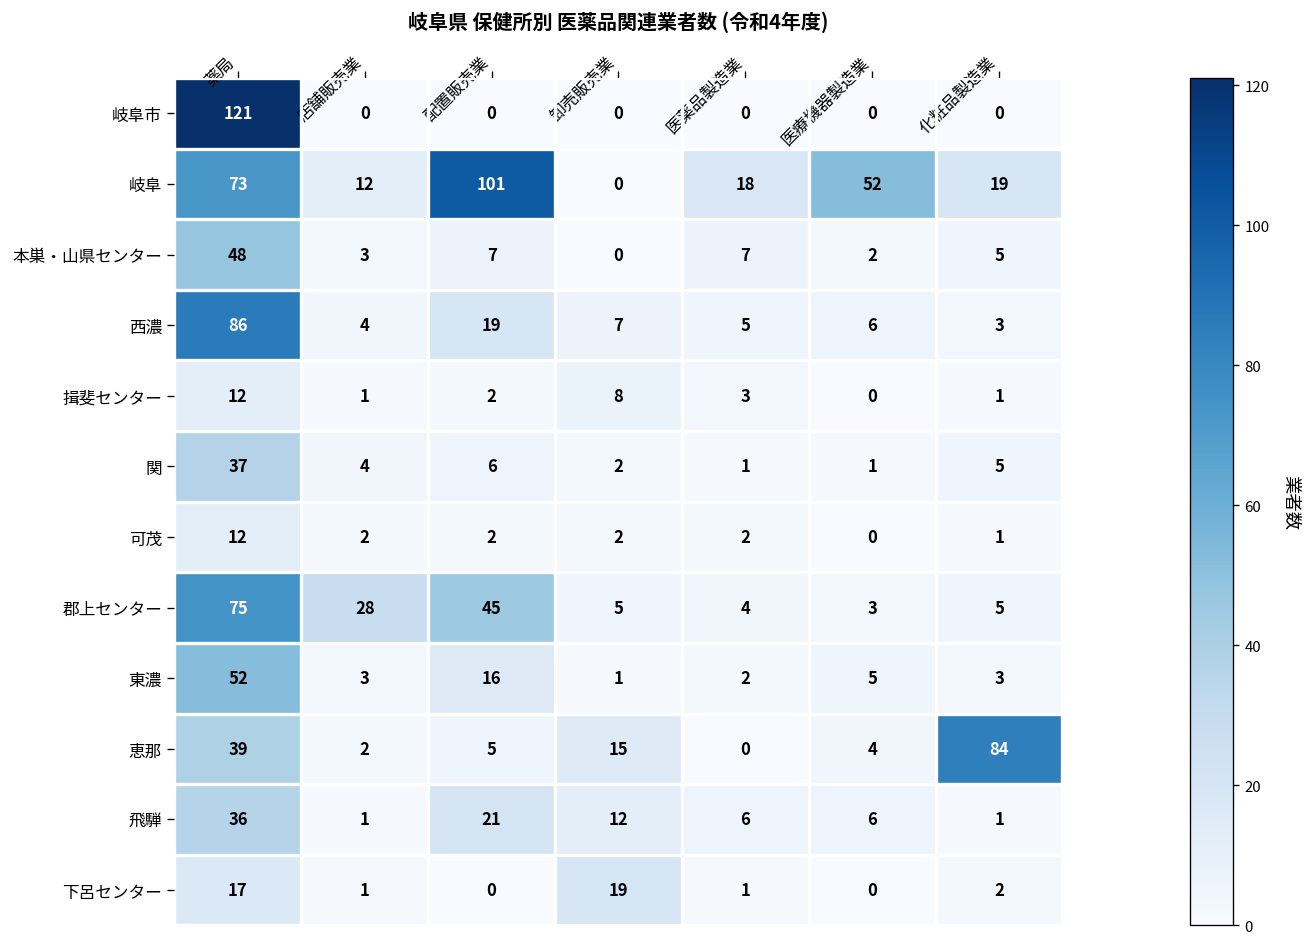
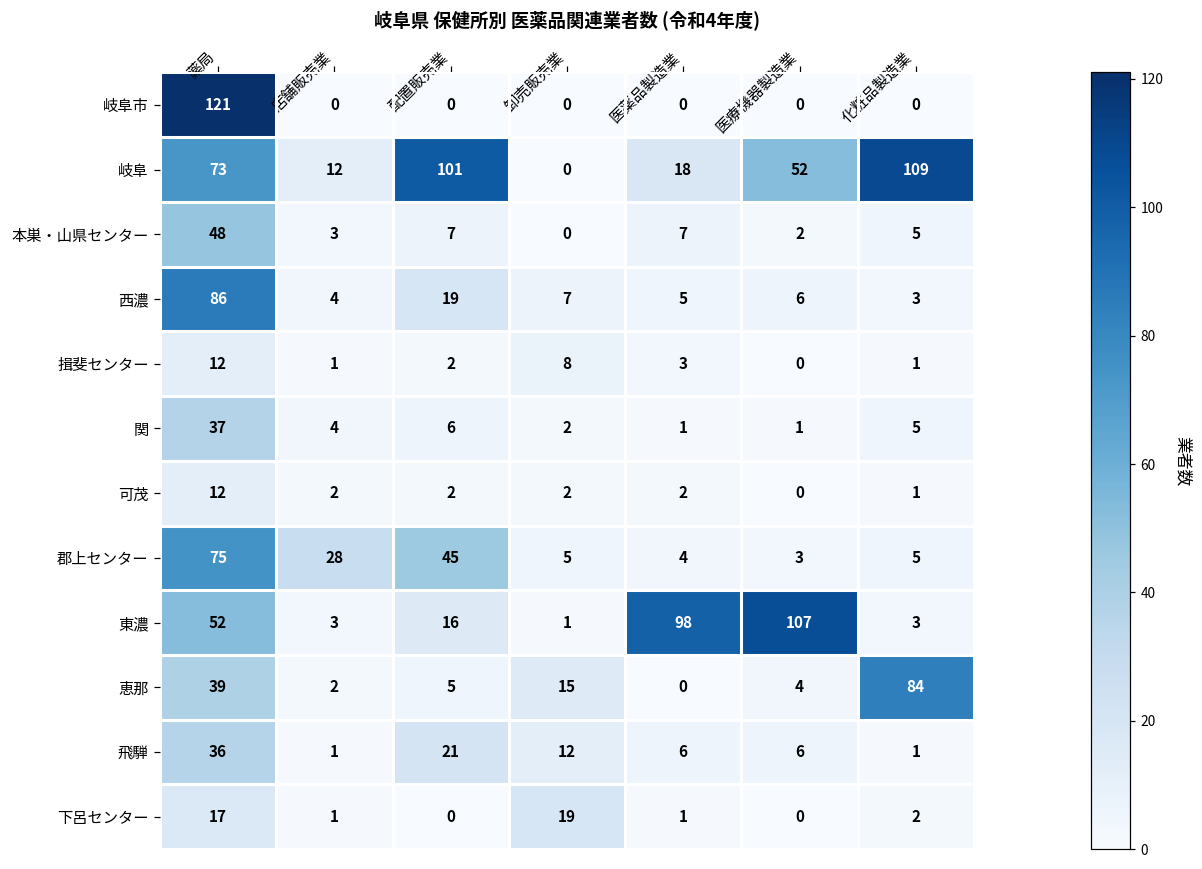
  {
    "岐阜市": {
      "薬局": 121,
      "店舗販売業": 0,
      "配置販売業": 0,
      "卸売販売業": 0,
      "医薬品製造業": 0,
      "医療機器製造業": 0,
      "化粧品製造業": 0
    },
    "岐阜": {
      "薬局": 73,
      "店舗販売業": 12,
      "配置販売業": 101,
      "卸売販売業": 0,
      "医薬品製造業": 18,
      "医療機器製造業": 52,
-     "化粧品製造業": 19
+     "化粧品製造業": 109
    },
    "本巣・山県センター": {
      "薬局": 48,
      "店舗販売業": 3,
      "配置販売業": 7,
      "卸売販売業": 0,
      "医薬品製造業": 7,
      "医療機器製造業": 2,
      "化粧品製造業": 5
    },
    "西濃": {
      "薬局": 86,
      "店舗販売業": 4,
      "配置販売業": 19,
      "卸売販売業": 7,
      "医薬品製造業": 5,
      "医療機器製造業": 6,
      "化粧品製造業": 3
    },
    "揖斐センター": {
      "薬局": 12,
      "店舗販売業": 1,
      "配置販売業": 2,
      "卸売販売業": 8,
      "医薬品製造業": 3,
      "医療機器製造業": 0,
      "化粧品製造業": 1
    },
    "関": {
      "薬局": 37,
      "店舗販売業": 4,
      "配置販売業": 6,
      "卸売販売業": 2,
      "医薬品製造業": 1,
      "医療機器製造業": 1,
      "化粧品製造業": 5
    },
    "可茂": {
      "薬局": 12,
      "店舗販売業": 2,
      "配置販売業": 2,
      "卸売販売業": 2,
      "医薬品製造業": 2,
      "医療機器製造業": 0,
      "化粧品製造業": 1
    },
    "郡上センター": {
      "薬局": 75,
      "店舗販売業": 28,
      "配置販売業": 45,
      "卸売販売業": 5,
      "医薬品製造業": 4,
      "医療機器製造業": 3,
      "化粧品製造業": 5
    },
    "東濃": {
      "薬局": 52,
      "店舗販売業": 3,
      "配置販売業": 16,
      "卸売販売業": 1,
-     "医薬品製造業": 2,
-     "医療機器製造業": 5,
+     "医薬品製造業": 98,
+     "医療機器製造業": 107,
      "化粧品製造業": 3
    },
    "恵那": {
      "薬局": 39,
      "店舗販売業": 2,
      "配置販売業": 5,
      "卸売販売業": 15,
      "医薬品製造業": 0,
      "医療機器製造業": 4,
      "化粧品製造業": 84
    },
    "飛騨": {
      "薬局": 36,
      "店舗販売業": 1,
      "配置販売業": 21,
      "卸売販売業": 12,
      "医薬品製造業": 6,
      "医療機器製造業": 6,
      "化粧品製造業": 1
    },
    "下呂センター": {
      "薬局": 17,
      "店舗販売業": 1,
      "配置販売業": 0,
      "卸売販売業": 19,
      "医薬品製造業": 1,
      "医療機器製造業": 0,
      "化粧品製造業": 2
    }
  }
